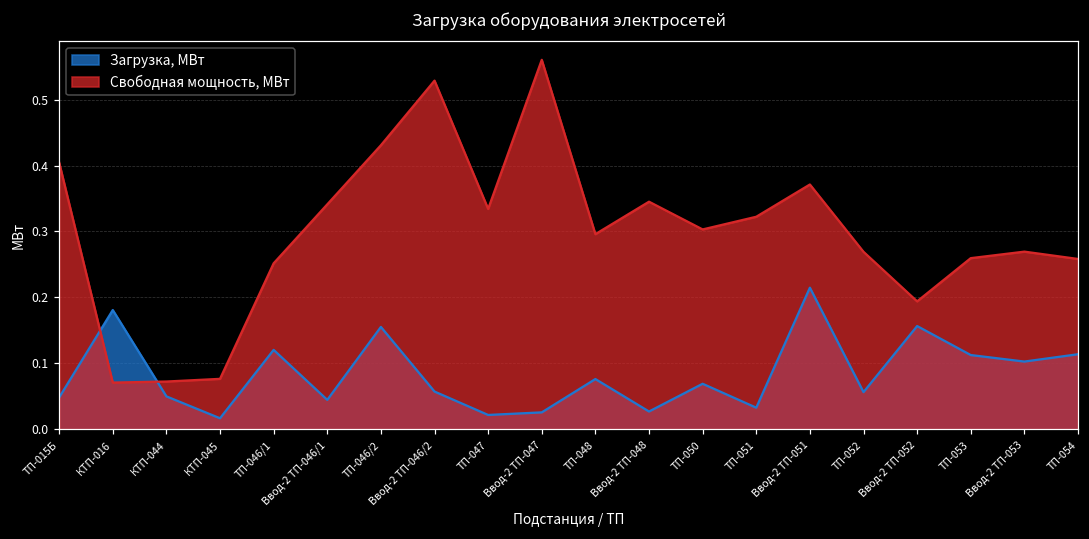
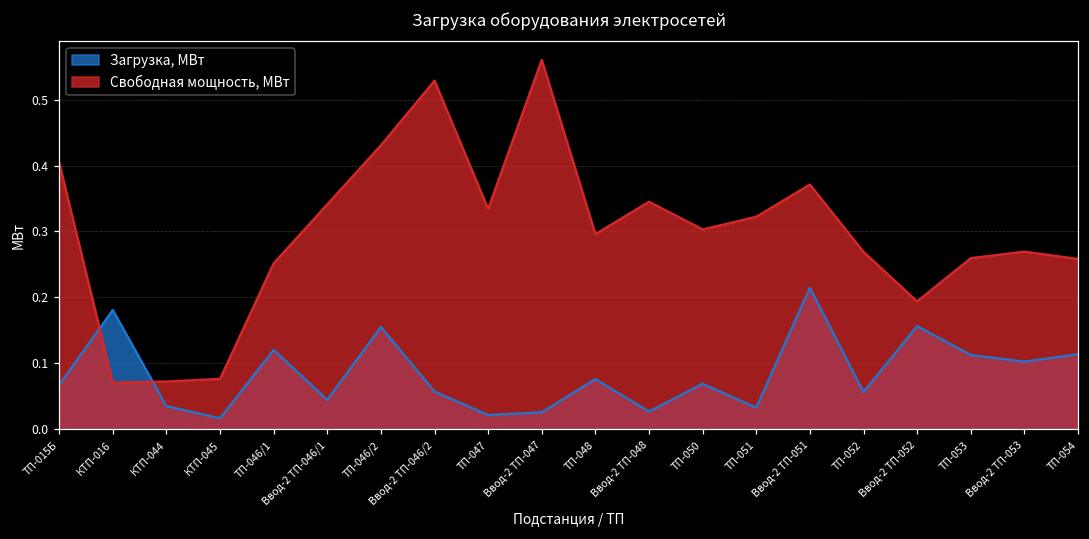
  {
    "Загрузка, МВт": {
-     "ТП-015Б": 0.05,
+     "ТП-015Б": 0.07,
      "КТП-016": 0.18,
-     "КТП-044": 0.05,
+     "КТП-044": 0.03,
      "КТП-045": 0.02,
      "ТП-046/1": 0.12,
      "Ввод-2 ТП-046/1": 0.04,
      "ТП-046/2": 0.16,
      "Ввод-2 ТП-046/2": 0.06,
      "ТП-047": 0.02,
      "Ввод-2 ТП-047": 0.03,
      "ТП-048": 0.08,
      "Ввод-2 ТП-048": 0.03,
      "ТП-050": 0.07,
      "ТП-051": 0.03,
      "Ввод-2 ТП-051": 0.21,
      "ТП-052": 0.06,
      "Ввод-2 ТП-052": 0.16,
      "ТП-053": 0.11,
      "Ввод-2 ТП-053": 0.10,
      "ТП-054": 0.11
    },
    "Свободная мощность, МВт": {
      "ТП-015Б": 0.40,
      "КТП-016": 0.07,
      "КТП-044": 0.07,
      "КТП-045": 0.08,
      "ТП-046/1": 0.25,
      "Ввод-2 ТП-046/1": 0.34,
      "ТП-046/2": 0.43,
      "Ввод-2 ТП-046/2": 0.53,
      "ТП-047": 0.33,
      "Ввод-2 ТП-047": 0.56,
      "ТП-048": 0.30,
      "Ввод-2 ТП-048": 0.35,
      "ТП-050": 0.30,
      "ТП-051": 0.32,
      "Ввод-2 ТП-051": 0.37,
      "ТП-052": 0.27,
      "Ввод-2 ТП-052": 0.19,
      "ТП-053": 0.26,
      "Ввод-2 ТП-053": 0.27,
      "ТП-054": 0.26
    }
  }
